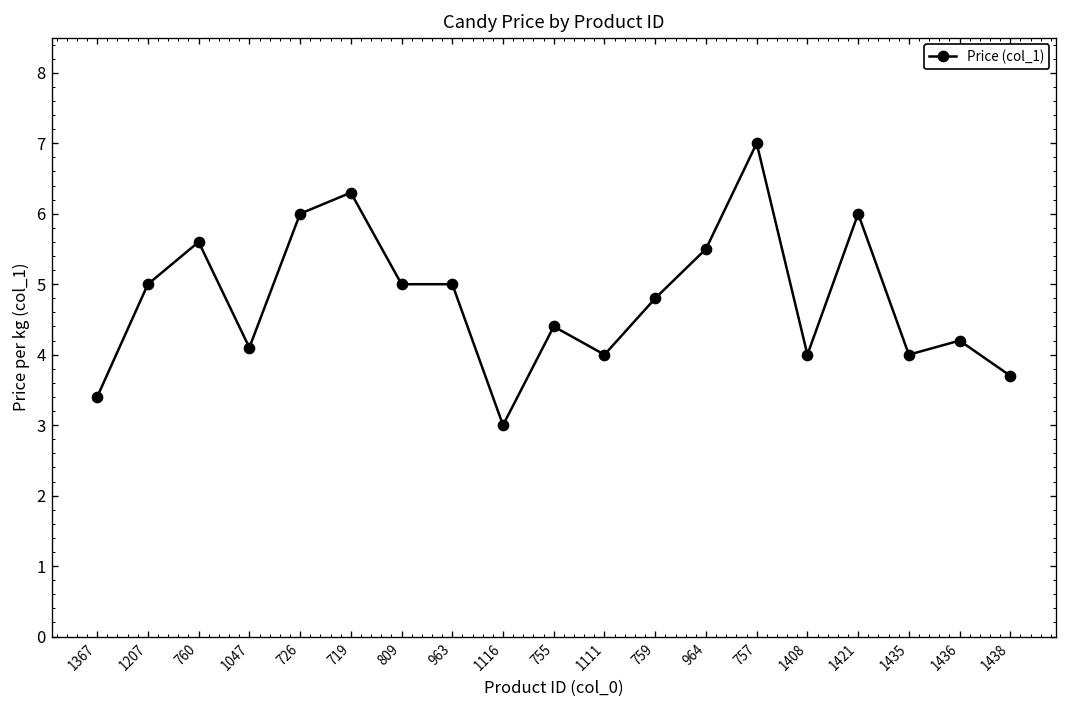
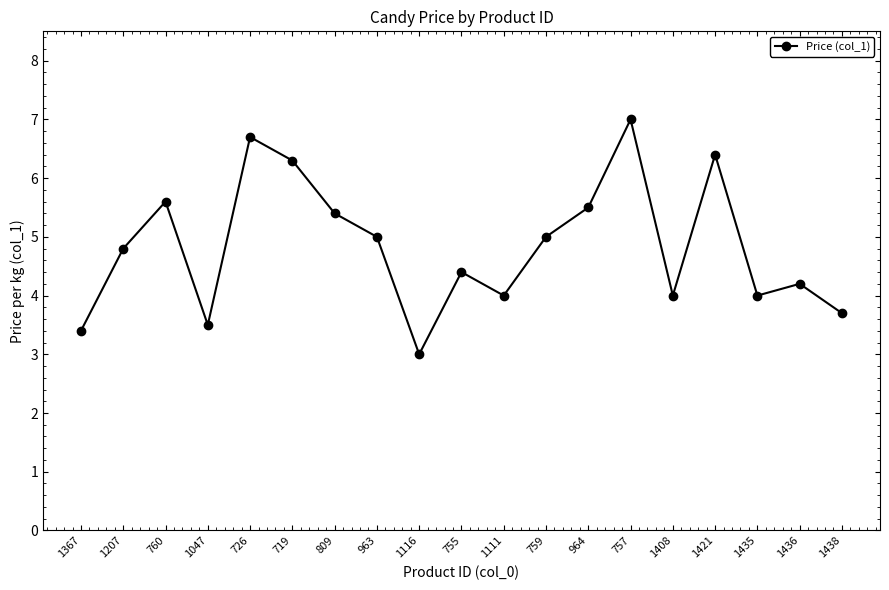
  {
    "1367": 3.4,
-   "1207": 5.0,
+   "1207": 4.8,
    "760": 5.6,
-   "1047": 4.1,
-   "726": 6.0,
+   "1047": 3.5,
+   "726": 6.7,
    "719": 6.3,
-   "809": 5.0,
+   "809": 5.4,
    "963": 5.0,
    "1116": 3.0,
    "755": 4.4,
    "1111": 4.0,
-   "759": 4.8,
+   "759": 5.0,
    "964": 5.5,
    "757": 7.0,
    "1408": 4.0,
-   "1421": 6.0,
+   "1421": 6.4,
    "1435": 4.0,
    "1436": 4.2,
    "1438": 3.7
  }
